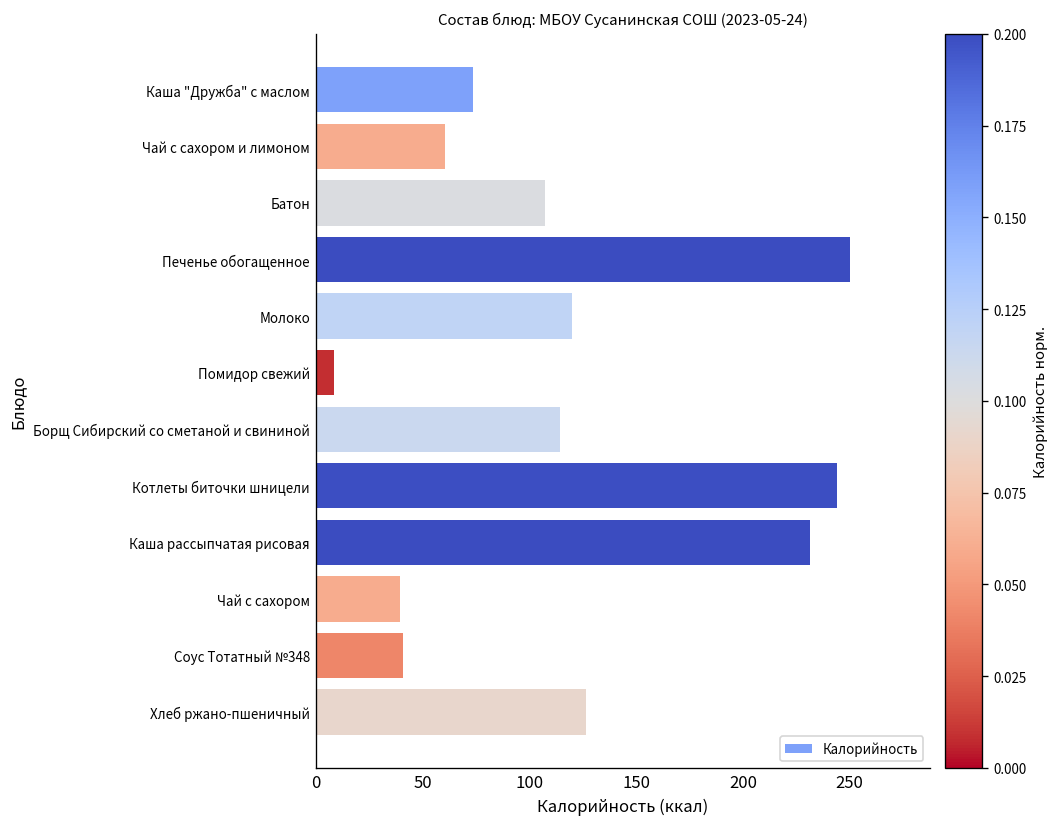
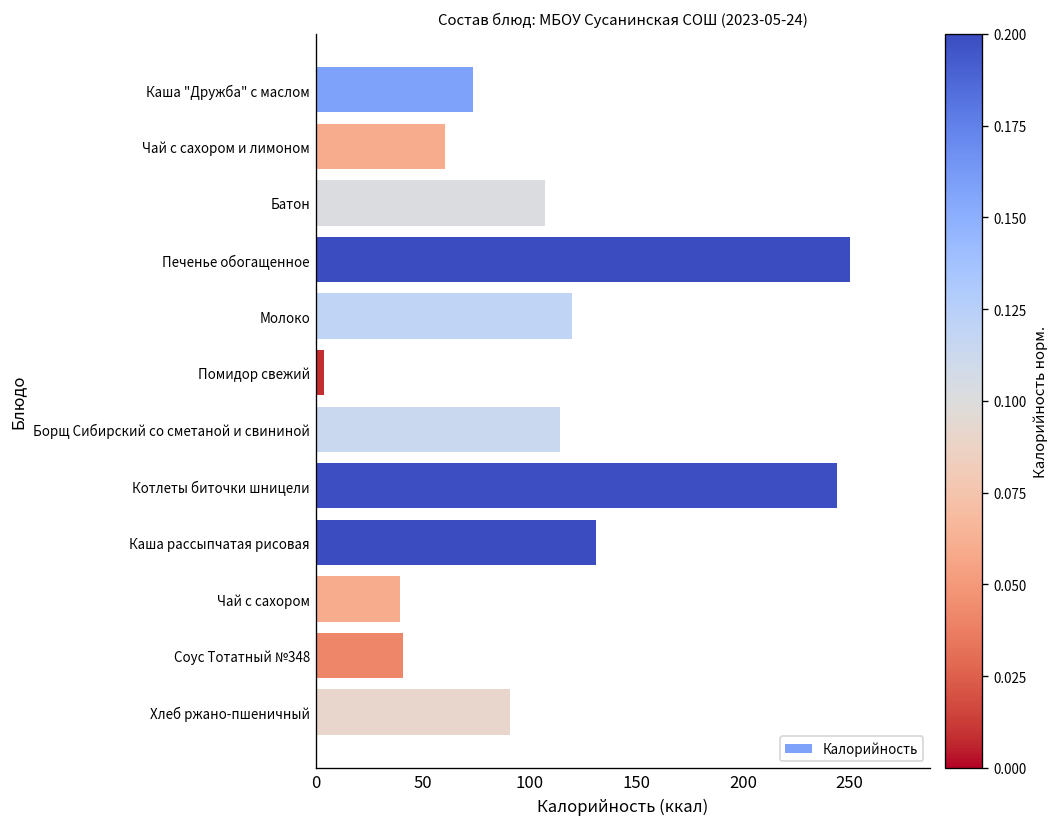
  {
    "Каша \"Дружба\" с маслом": 74,
    "Чай с сахором и лимоном": 60,
    "Батон": 107,
    "Печенье обогащенное": 250,
    "Молоко": 120,
-   "Помидор свежий": 8,
+   "Помидор свежий": 4,
    "Борщ Сибирский со сметаной и свининой": 115,
    "Котлеты биточки шницели": 244,
-   "Каша рассыпчатая рисовая": 232,
+   "Каша рассыпчатая рисовая": 131,
    "Чай с сахором": 40,
    "Соус Тотатный №348": 41,
-   "Хлеб ржано-пшеничный": 127
+   "Хлеб ржано-пшеничный": 91
  }
